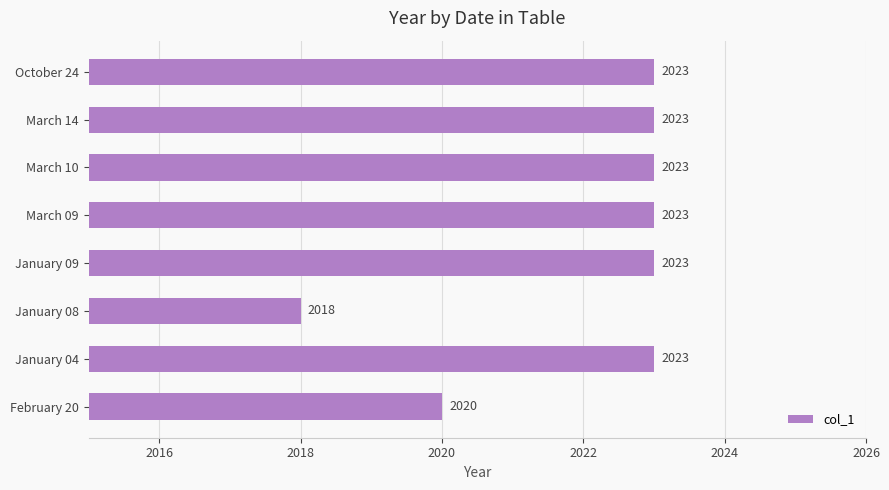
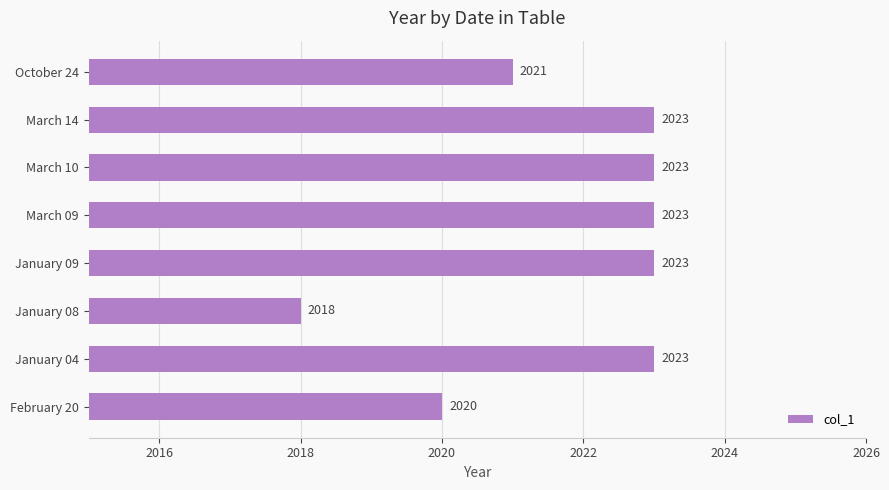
  {
-   "October 24": 2023,
+   "October 24": 2021,
    "March 14": 2023,
    "March 10": 2023,
    "March 09": 2023,
    "January 09": 2023,
    "January 08": 2018,
    "January 04": 2023,
    "February 20": 2020
  }
